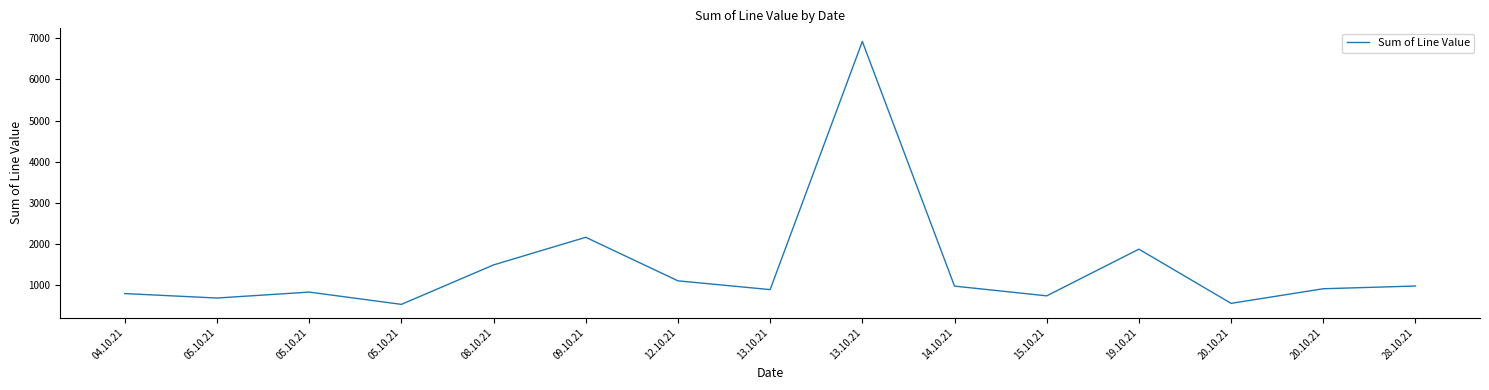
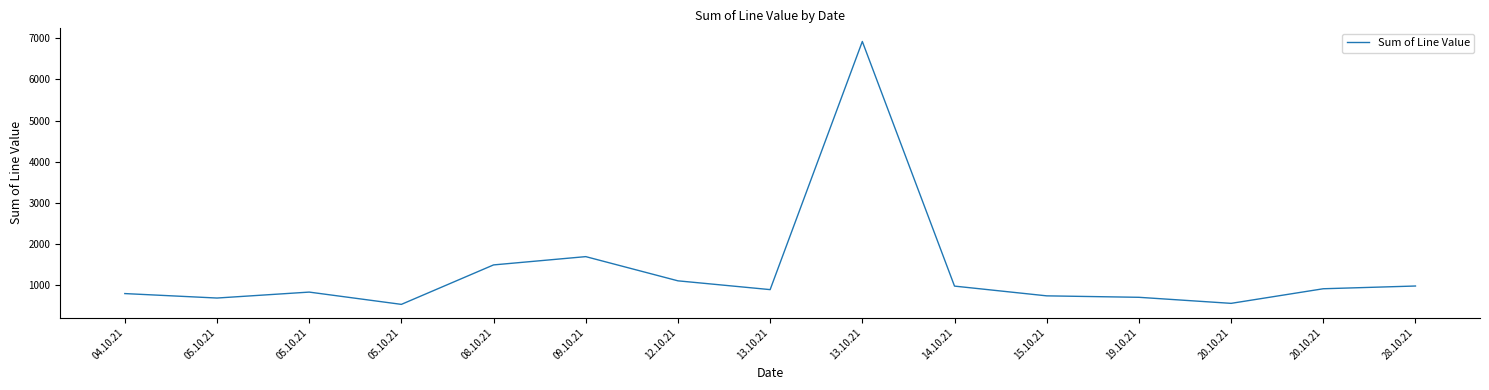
  {
    "04.10.21": 800,
    "08.10.21": 1500,
-   "09.10.21": 2200,
+   "09.10.21": 1700,
    "12.10.21": 1100,
    "14.10.21": 1000,
    "15.10.21": 700,
-   "19.10.21": 1900,
+   "19.10.21": 700,
    "28.10.21": 1000
  }
